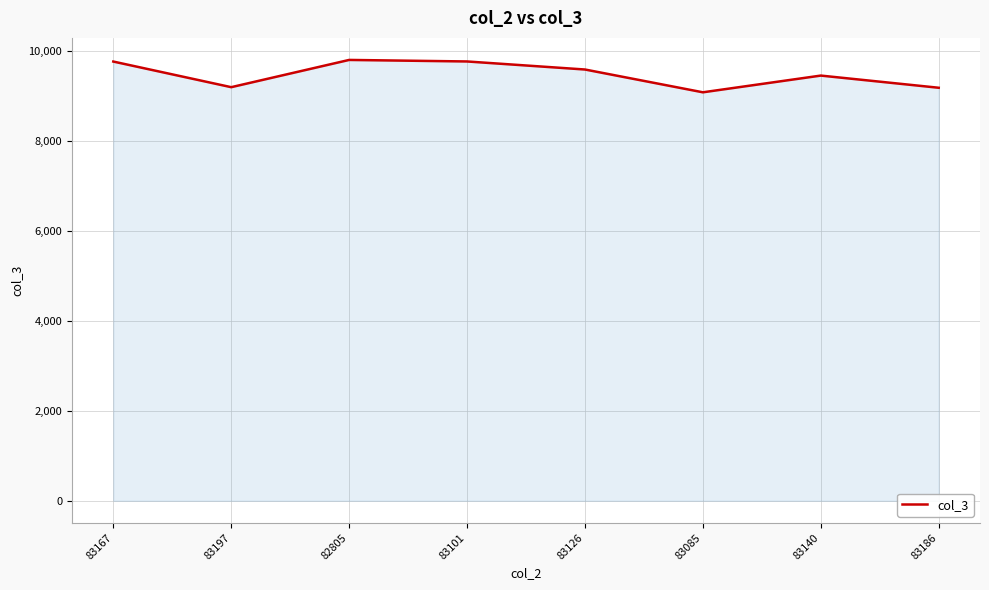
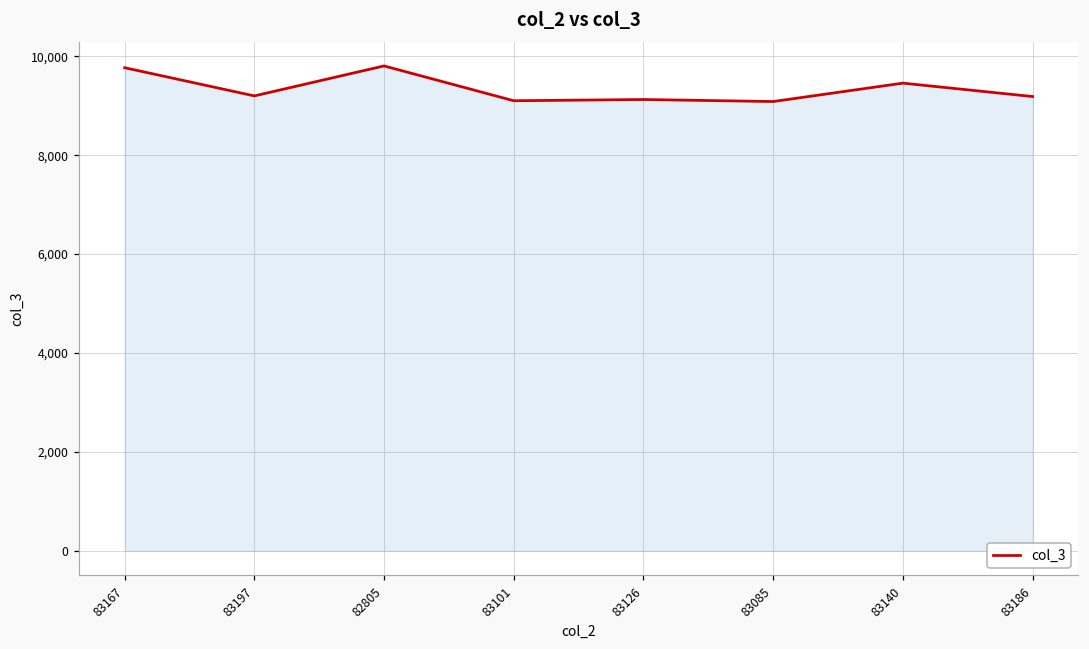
  {
    "83167": "9,800",
    "83197": "9,200",
    "82805": "9,800",
-   "83101": "9,800",
-   "83126": "9,600",
+   "83101": "9,100",
+   "83126": "9,100",
    "83085": "9,100",
    "83140": "9,500",
    "83186": "9,200"
  }
